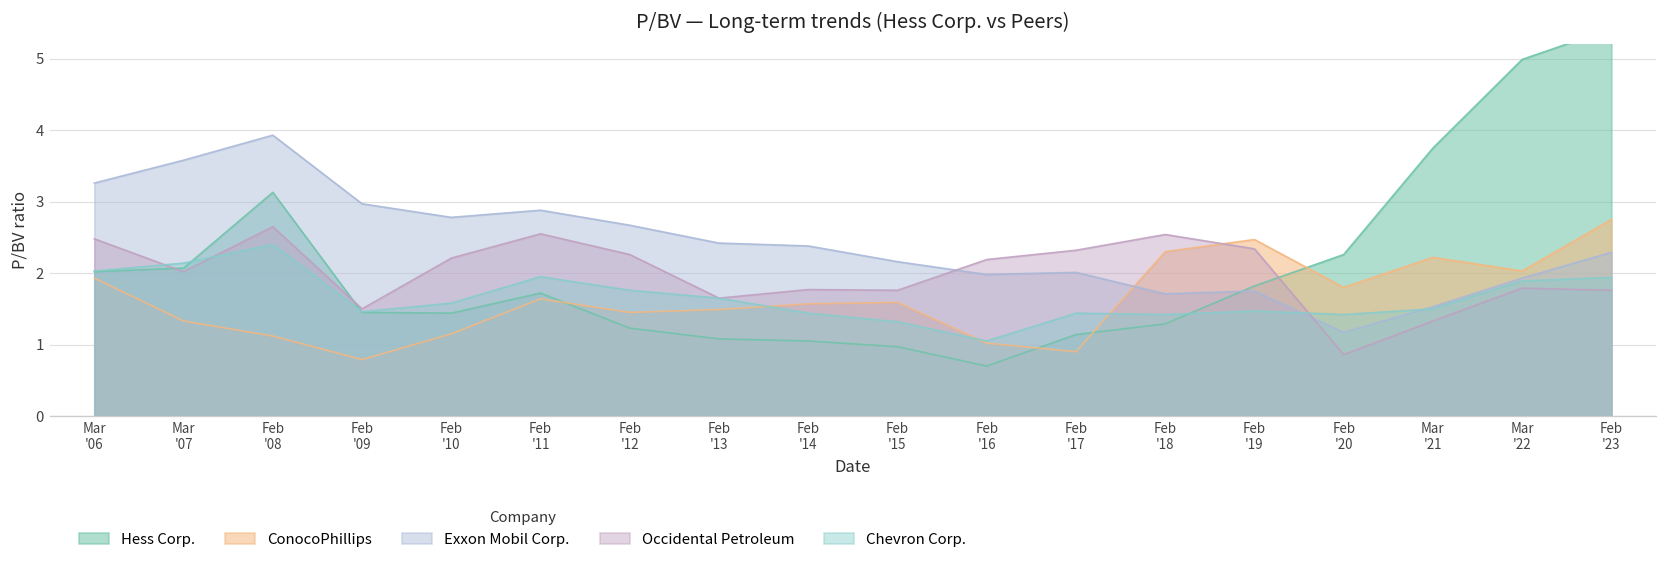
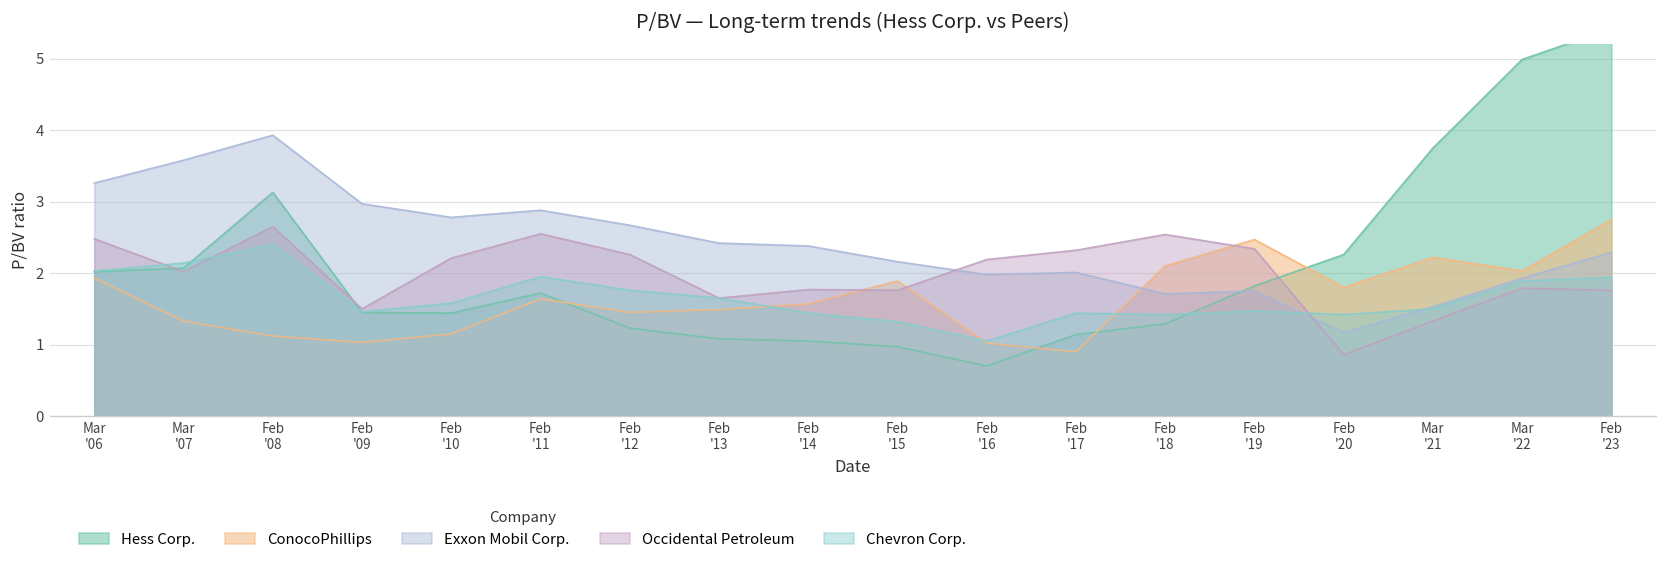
  {
    "ConocoPhillips": {
      "Mar '06": 1.9,
      "Mar '07": 1.3,
      "Feb '08": 1.1,
-     "Feb '09": 0.8,
+     "Feb '09": 1.0,
      "Feb '10": 1.2,
      "Feb '11": 1.6,
      "Feb '12": 1.5,
      "Feb '13": 1.5,
      "Feb '14": 1.6,
-     "Feb '15": 1.6,
+     "Feb '15": 1.9,
      "Feb '17": 0.9,
-     "Feb '18": 2.3,
+     "Feb '18": 2.1,
      "Feb '19": 2.5,
      "Feb '20": 1.8,
      "Mar '21": 2.2,
      "Mar '22": 2.0,
      "Feb '23": 2.8
    }
  }
